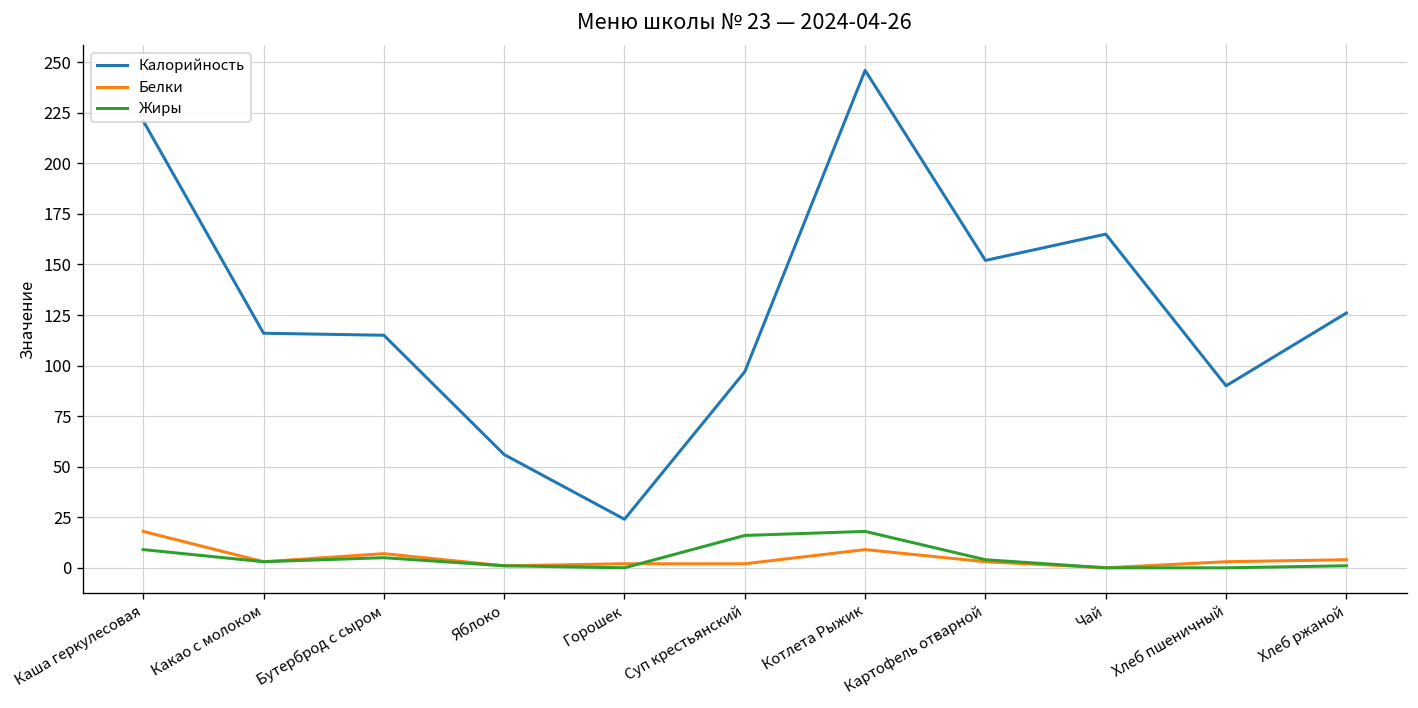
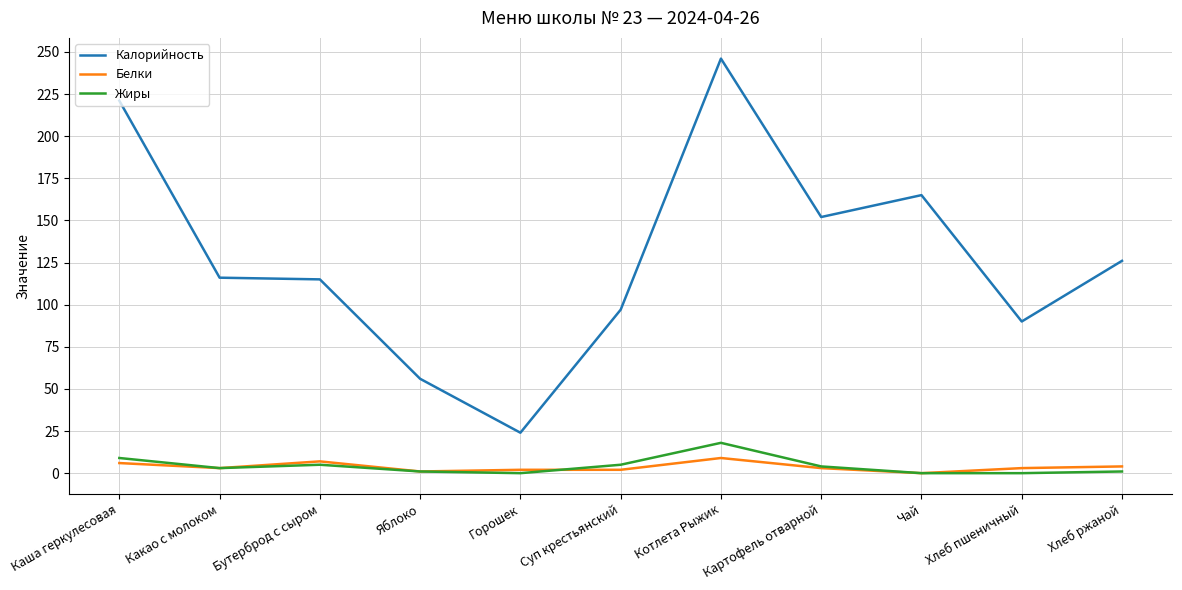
  {
    "Калорийность": {
      "Какао с молоком": 116,
      "Бутерброд с сыром": 115,
      "Яблоко": 56,
      "Горошек": 24,
      "Суп крестьянский": 97,
      "Котлета Рыжик": 246,
      "Картофель отварной": 152,
      "Чай": 165,
      "Хлеб пшеничный": 90,
      "Хлеб ржаной": 126
    },
    "Белки": {
-     "Каша геркулесовая": 18,
+     "Каша геркулесовая": 6,
      "Бутерброд с сыром": 7,
      "Горошек": 2,
      "Суп крестьянский": 2,
      "Котлета Рыжик": 9,
      "Хлеб пшеничный": 3,
      "Хлеб ржаной": 4
    },
    "Жиры": {
      "Каша геркулесовая": 9,
      "Бутерброд с сыром": 5,
      "Горошек": 0,
-     "Суп крестьянский": 16,
+     "Суп крестьянский": 5,
      "Котлета Рыжик": 18,
      "Хлеб пшеничный": 0,
      "Хлеб ржаной": 1
    }
  }
